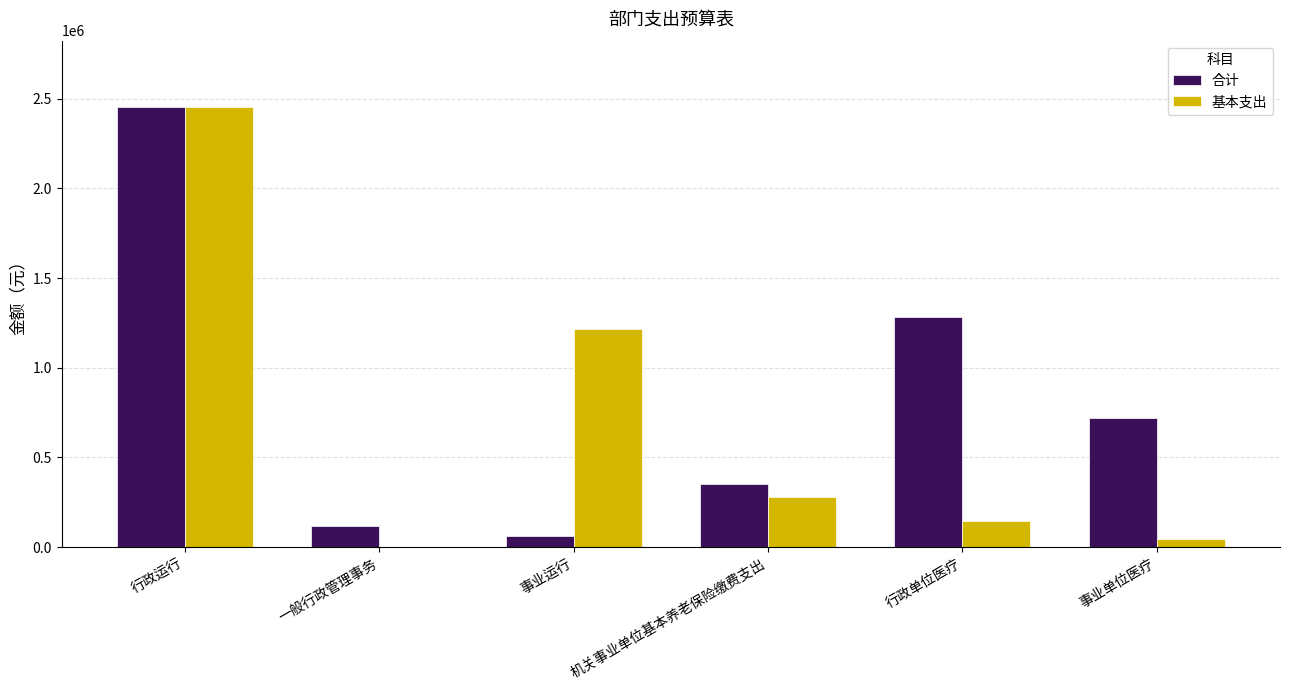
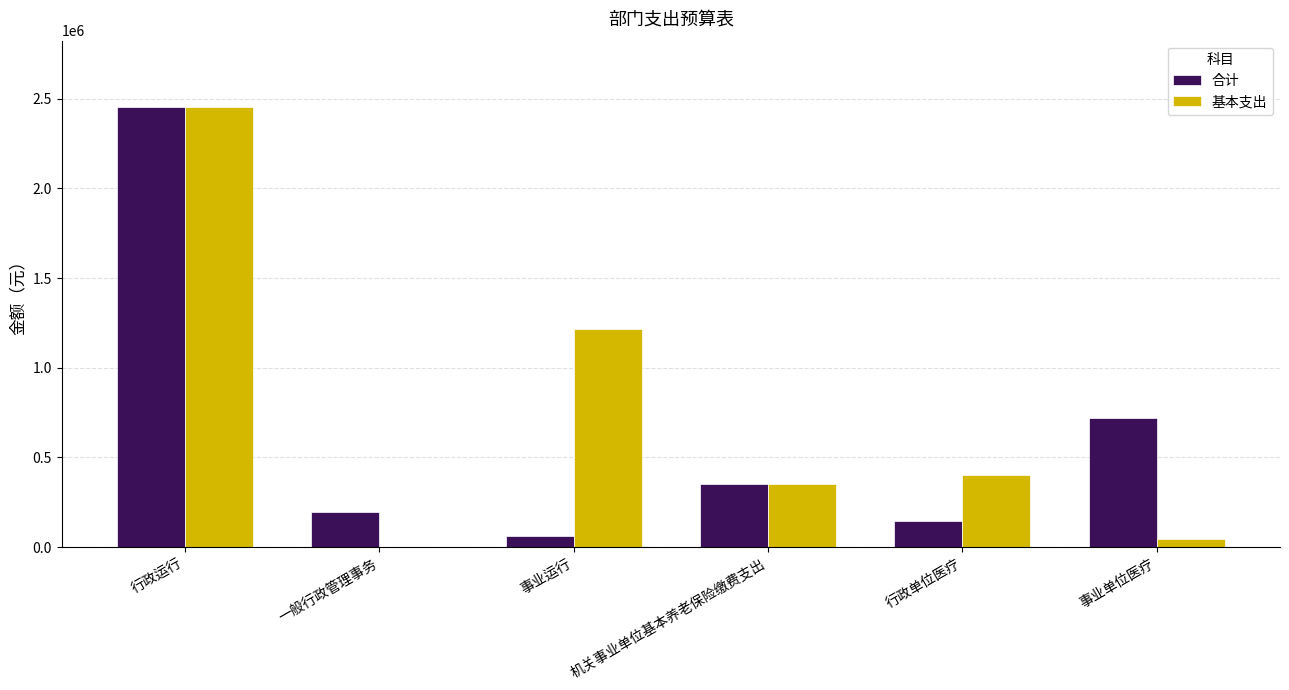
  {
    "合计": {
      "行政运行": 2450000,
-     "一般行政管理事务": 120000,
+     "一般行政管理事务": 200000,
      "事业运行": 60000,
      "机关事业单位基本养老保险缴费支出": 350000,
-     "行政单位医疗": 1280000,
+     "行政单位医疗": 150000,
      "事业单位医疗": 720000
    },
    "基本支出": {
      "行政运行": 2450000,
      "一般行政管理事务": 0,
      "事业运行": 1220000,
-     "机关事业单位基本养老保险缴费支出": 280000,
-     "行政单位医疗": 150000,
+     "机关事业单位基本养老保险缴费支出": 350000,
+     "行政单位医疗": 400000,
      "事业单位医疗": 40000
    }
  }
